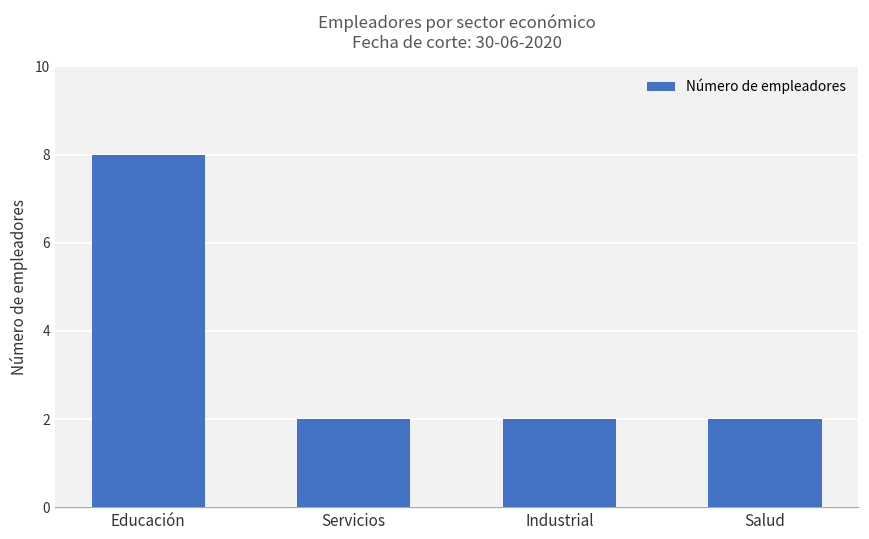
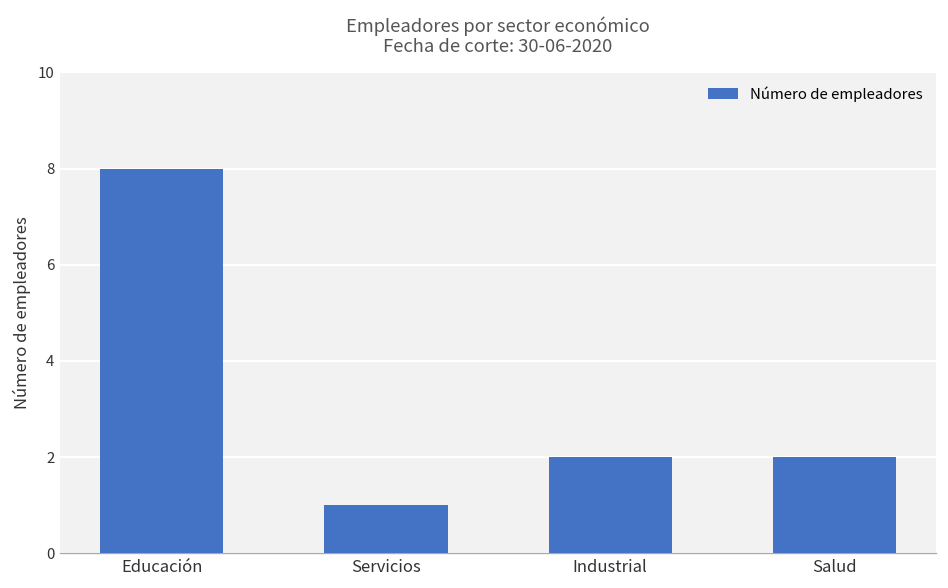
  {
    "Educación": 8,
-   "Servicios": 2,
+   "Servicios": 1,
    "Industrial": 2,
    "Salud": 2
  }
